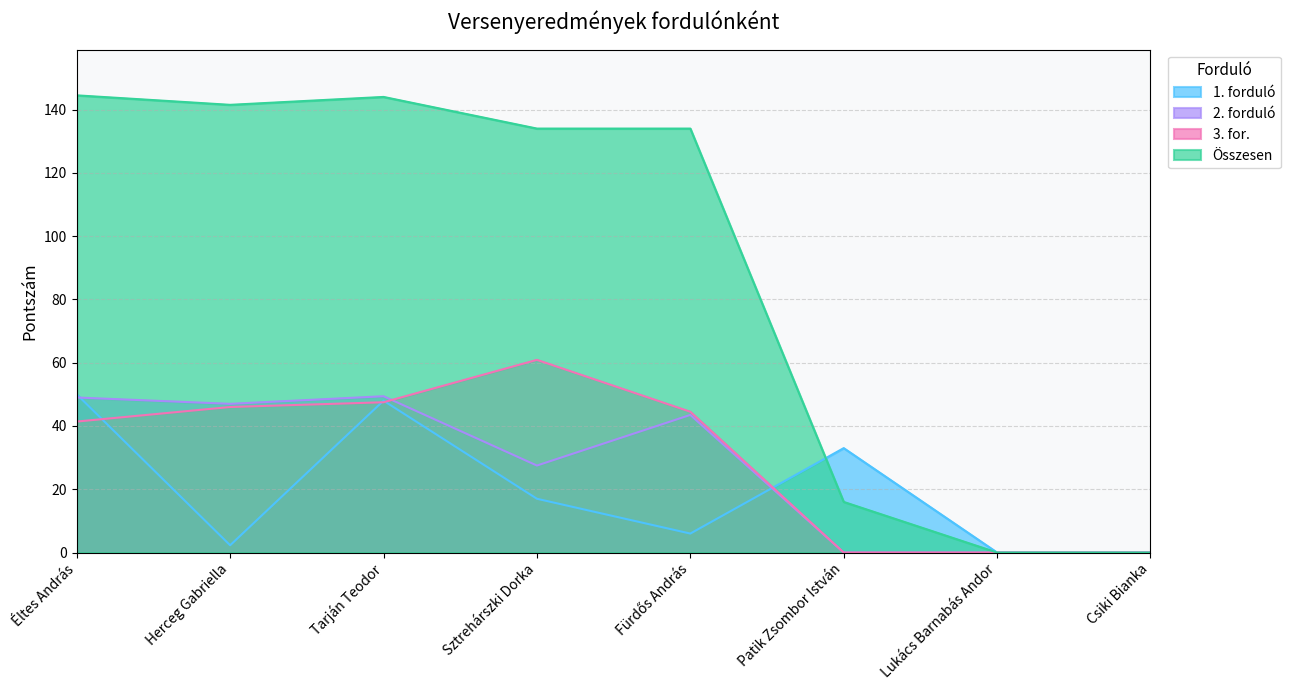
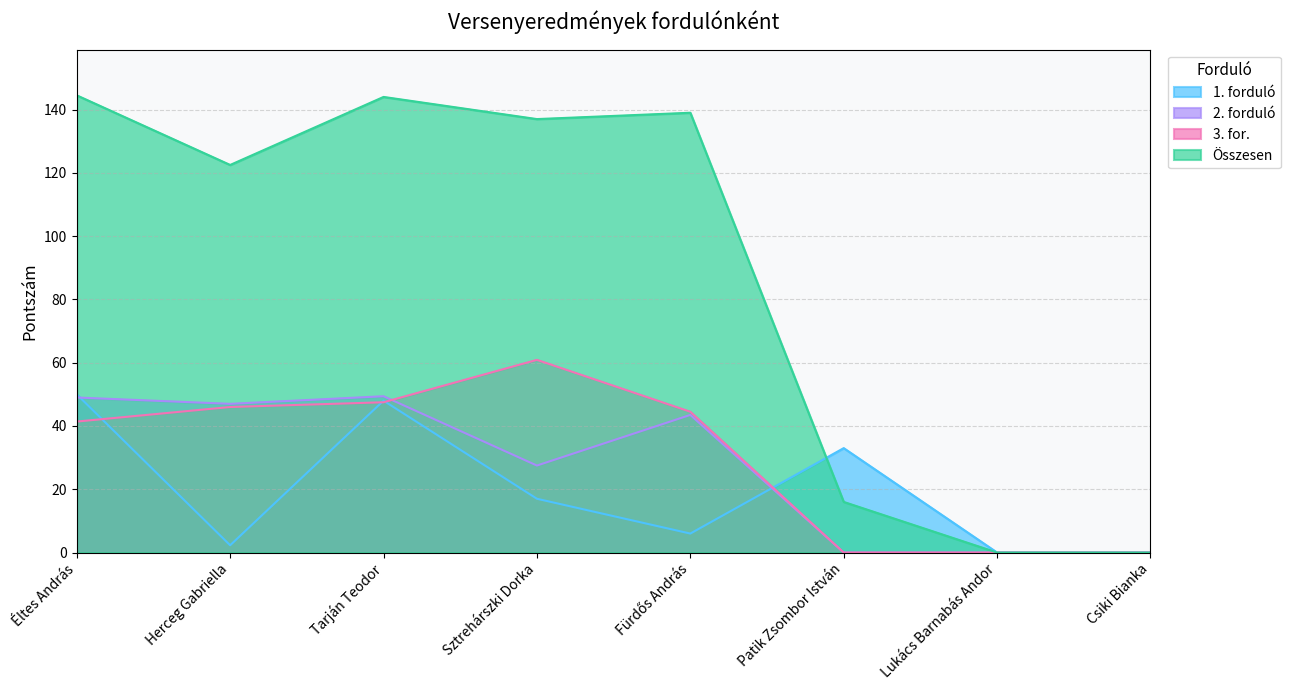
  {
    "1. forduló": {
      "Éltes András": 50,
      "Herceg Gabriella": 2,
      "Sztrehárszki Dorka": 17,
      "Fürdős András": 6,
      "Patik Zsombor István": 33
    },
    "2. forduló": {
      "Éltes András": 49,
      "Herceg Gabriella": 47,
      "Tarján Teodor": 49,
      "Sztrehárszki Dorka": 28,
      "Fürdős András": 44
    },
    "3. for.": {
      "Éltes András": 41,
      "Herceg Gabriella": 46,
      "Sztrehárszki Dorka": 61,
      "Fürdős András": 45
    },
    "Összesen": {
      "Éltes András": 145,
-     "Herceg Gabriella": 142,
+     "Herceg Gabriella": 123,
      "Tarján Teodor": 144,
-     "Sztrehárszki Dorka": 134,
-     "Fürdős András": 134,
+     "Sztrehárszki Dorka": 137,
+     "Fürdős András": 139,
      "Patik Zsombor István": 16
    }
  }
